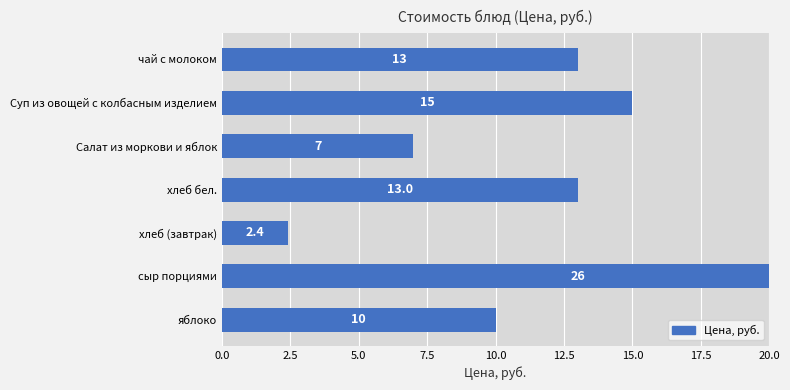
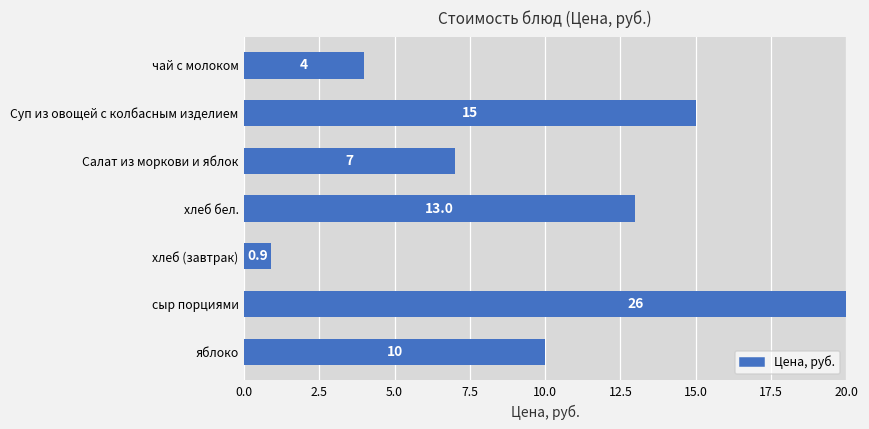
  {
-   "чай с молоком": 13,
+   "чай с молоком": 4,
    "Суп из овощей с колбасным изделием": 15,
    "Салат из моркови и яблок": 7,
    "хлеб бел.": 13.0,
-   "хлеб (завтрак)": 2.4,
+   "хлеб (завтрак)": 0.9,
    "яблоко": 10
  }
